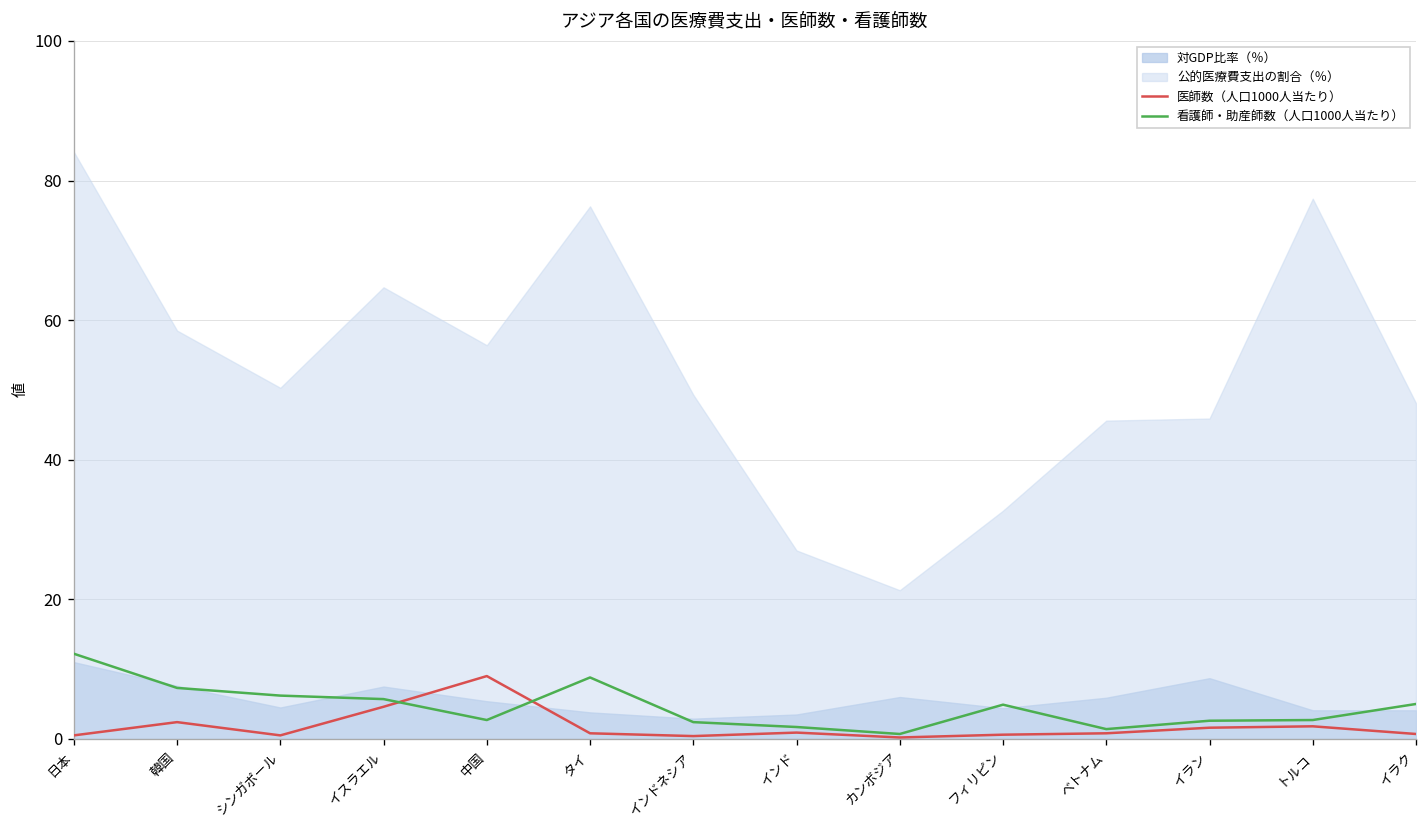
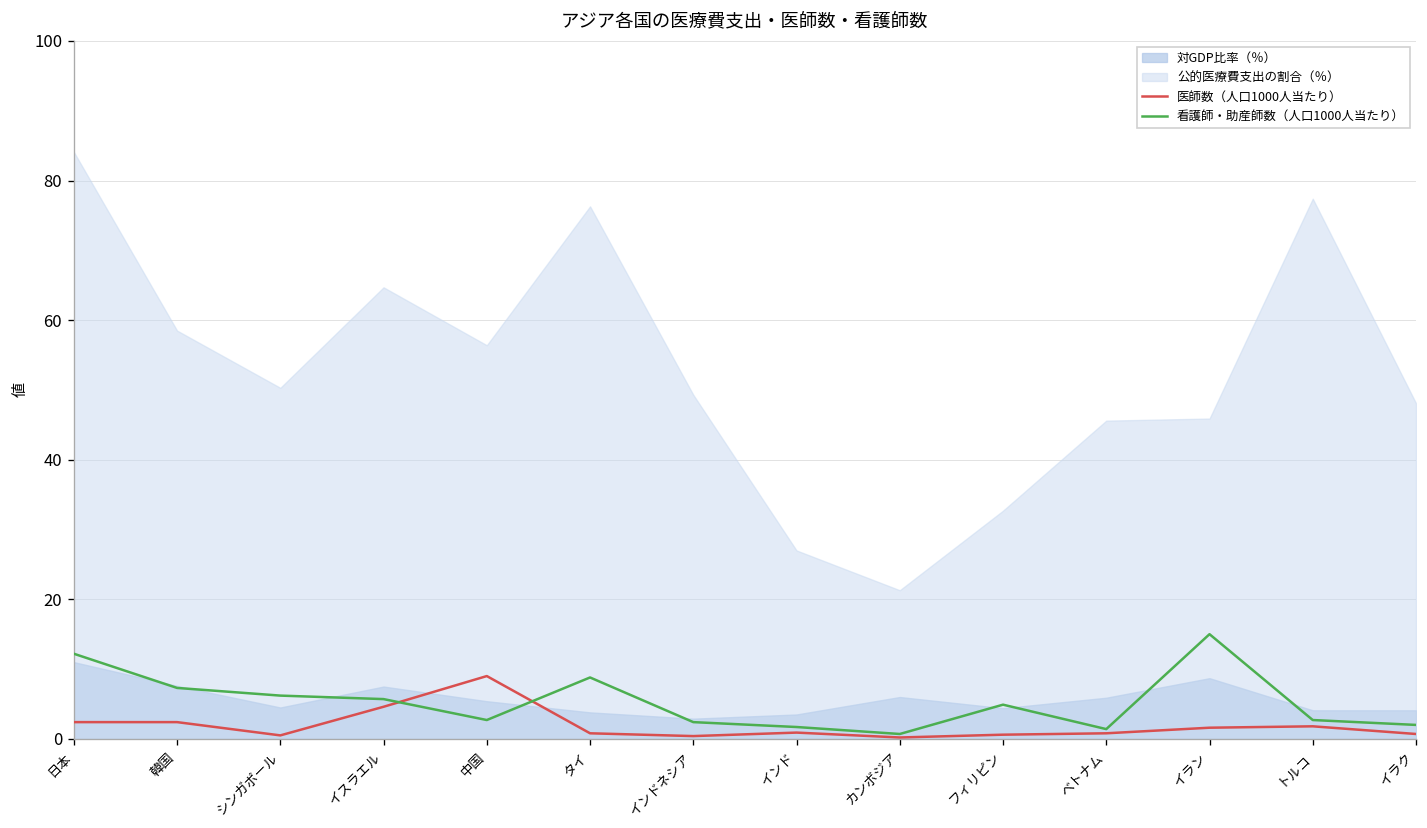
  {
    "医師数（人口1000人当たり）": {
-     "日本": 1,
+     "日本": 2,
      "韓国": 2,
      "シンガポール": 1,
      "イスラエル": 5,
      "中国": 9,
      "タイ": 1,
      "インドネシア": 0,
      "インド": 1,
      "カンボジア": 0,
      "フィリピン": 1,
      "ベトナム": 1,
      "イラン": 2,
      "トルコ": 2,
      "イラク": 1
    },
    "看護師・助産師数（人口1000人当たり）": {
      "日本": 12,
      "シンガポール": 6,
      "イスラエル": 6,
      "中国": 3,
      "タイ": 9,
      "インドネシア": 2,
      "インド": 2,
      "カンボジア": 1,
      "フィリピン": 5,
      "ベトナム": 1,
-     "イラン": 3,
+     "イラン": 15,
      "トルコ": 3,
-     "イラク": 5
+     "イラク": 2
    }
  }
